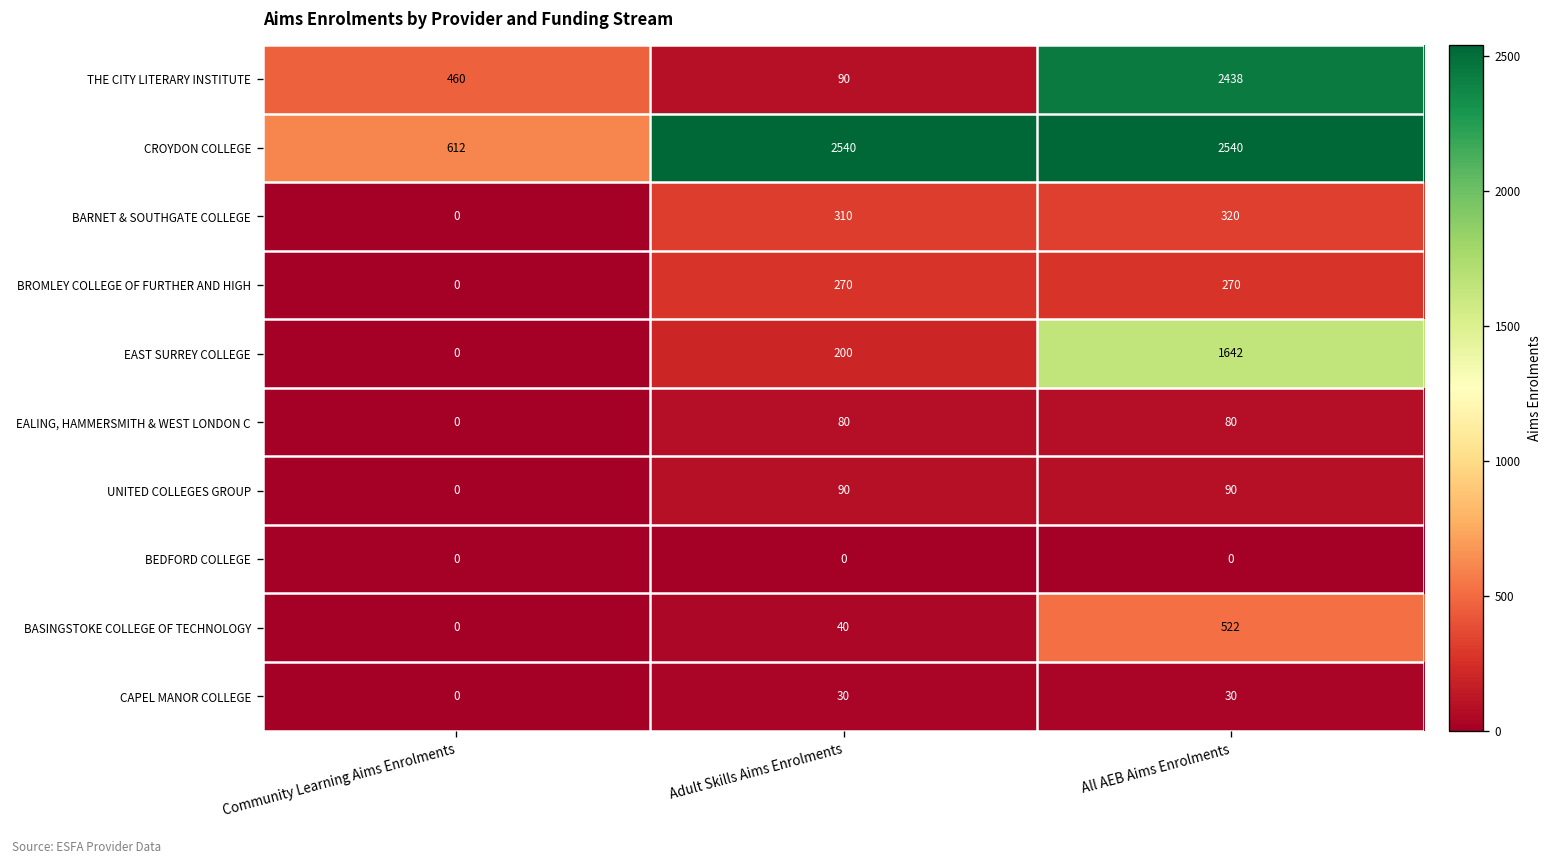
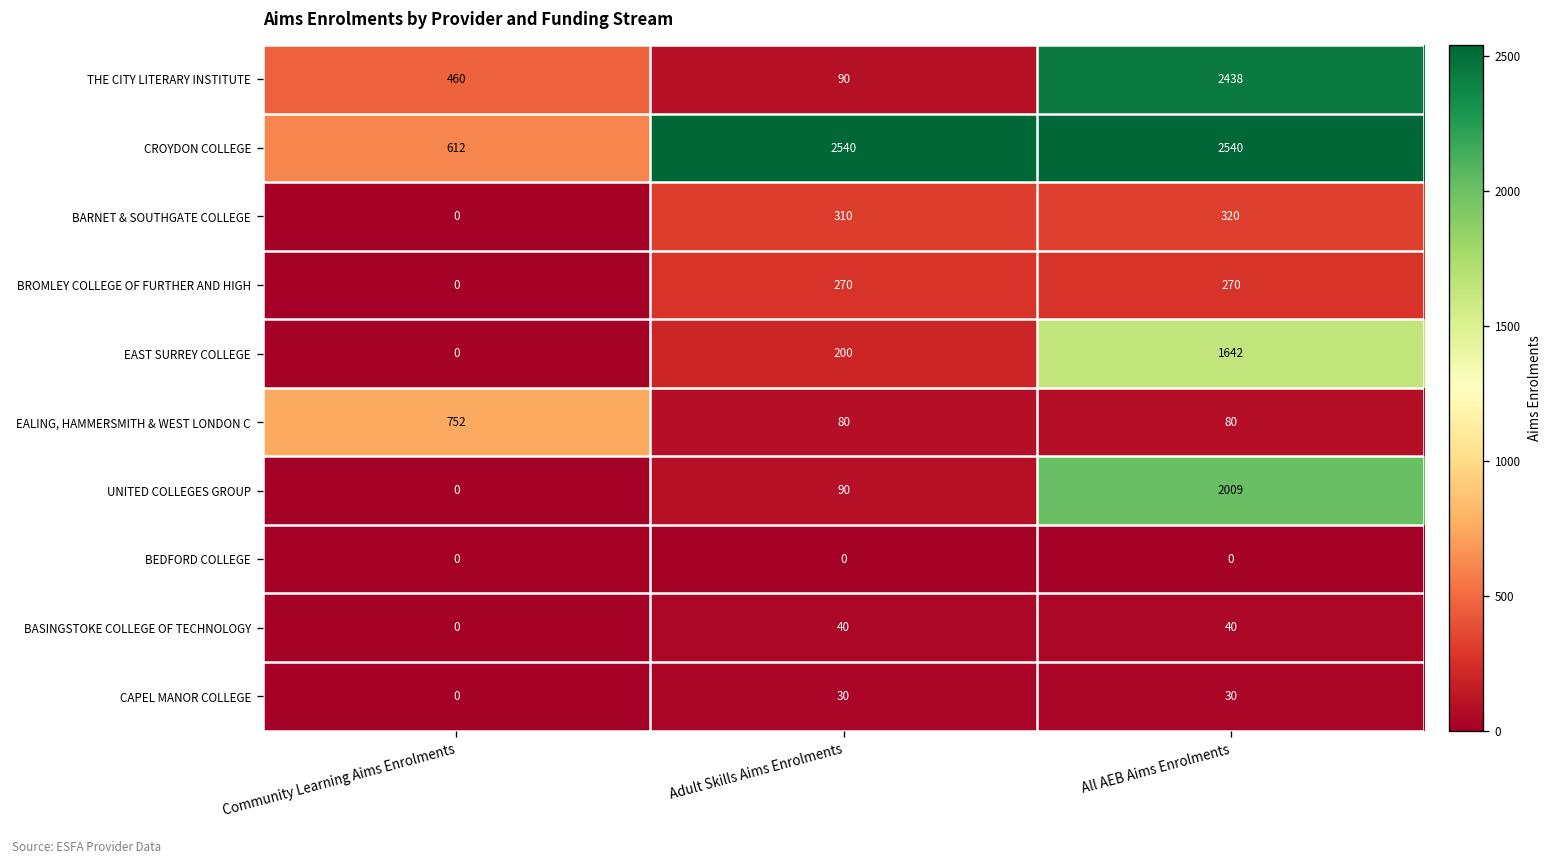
  {
    "THE CITY LITERARY INSTITUTE": {
      "Community Learning Aims Enrolments": 460,
      "Adult Skills Aims Enrolments": 90,
      "All AEB Aims Enrolments": 2438
    },
    "CROYDON COLLEGE": {
      "Community Learning Aims Enrolments": 612,
      "Adult Skills Aims Enrolments": 2540,
      "All AEB Aims Enrolments": 2540
    },
    "BARNET & SOUTHGATE COLLEGE": {
      "Community Learning Aims Enrolments": 0,
      "Adult Skills Aims Enrolments": 310,
      "All AEB Aims Enrolments": 320
    },
    "BROMLEY COLLEGE OF FURTHER AND HIGH": {
      "Community Learning Aims Enrolments": 0,
      "Adult Skills Aims Enrolments": 270,
      "All AEB Aims Enrolments": 270
    },
    "EAST SURREY COLLEGE": {
      "Community Learning Aims Enrolments": 0,
      "Adult Skills Aims Enrolments": 200,
      "All AEB Aims Enrolments": 1642
    },
    "EALING, HAMMERSMITH & WEST LONDON C": {
-     "Community Learning Aims Enrolments": 0,
+     "Community Learning Aims Enrolments": 752,
      "Adult Skills Aims Enrolments": 80,
      "All AEB Aims Enrolments": 80
    },
    "UNITED COLLEGES GROUP": {
      "Community Learning Aims Enrolments": 0,
      "Adult Skills Aims Enrolments": 90,
-     "All AEB Aims Enrolments": 90
+     "All AEB Aims Enrolments": 2009
    },
    "BEDFORD COLLEGE": {
      "Community Learning Aims Enrolments": 0,
      "Adult Skills Aims Enrolments": 0,
      "All AEB Aims Enrolments": 0
    },
    "BASINGSTOKE COLLEGE OF TECHNOLOGY": {
      "Community Learning Aims Enrolments": 0,
      "Adult Skills Aims Enrolments": 40,
-     "All AEB Aims Enrolments": 522
+     "All AEB Aims Enrolments": 40
    },
    "CAPEL MANOR COLLEGE": {
      "Community Learning Aims Enrolments": 0,
      "Adult Skills Aims Enrolments": 30,
      "All AEB Aims Enrolments": 30
    }
  }
